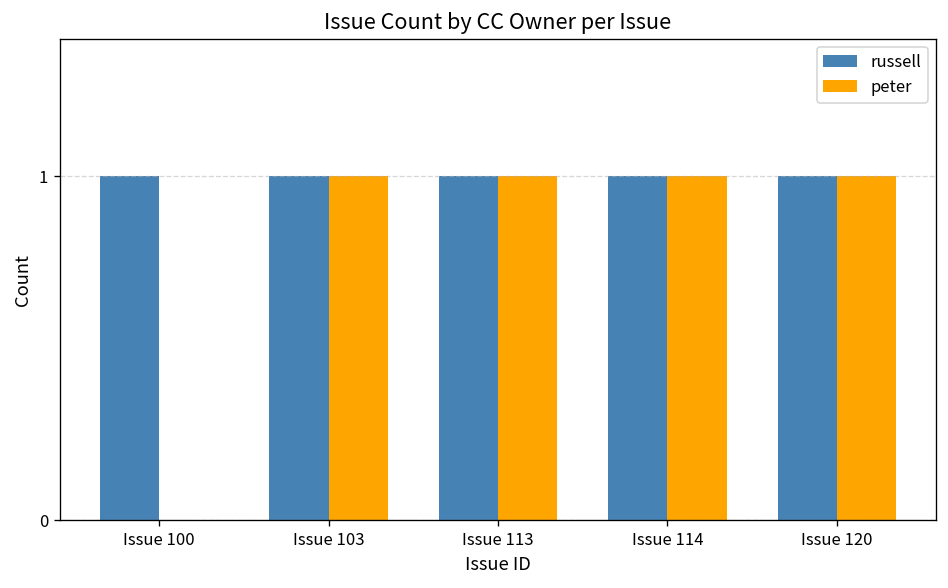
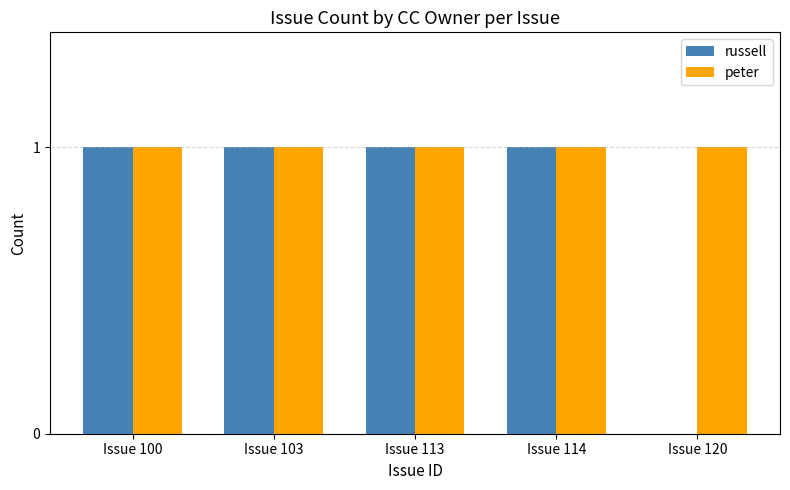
  {
    "russell": {
      "Issue 100": 1,
      "Issue 103": 1,
      "Issue 113": 1,
      "Issue 114": 1,
-     "Issue 120": 1
+     "Issue 120": 0
    },
    "peter": {
-     "Issue 100": 0,
+     "Issue 100": 1,
      "Issue 103": 1,
      "Issue 113": 1,
      "Issue 114": 1,
      "Issue 120": 1
    }
  }
